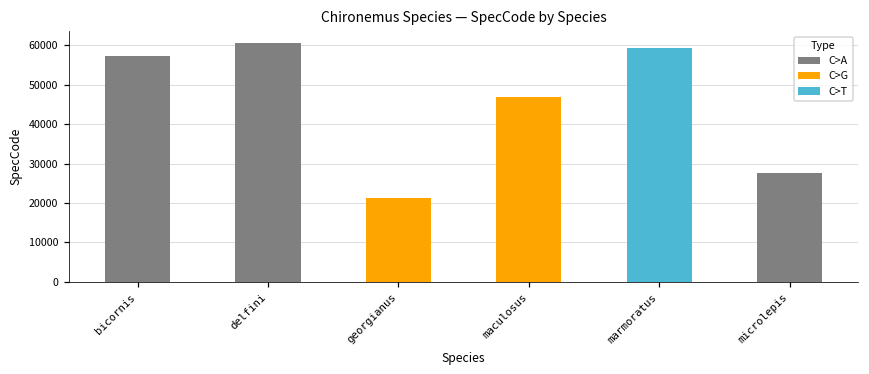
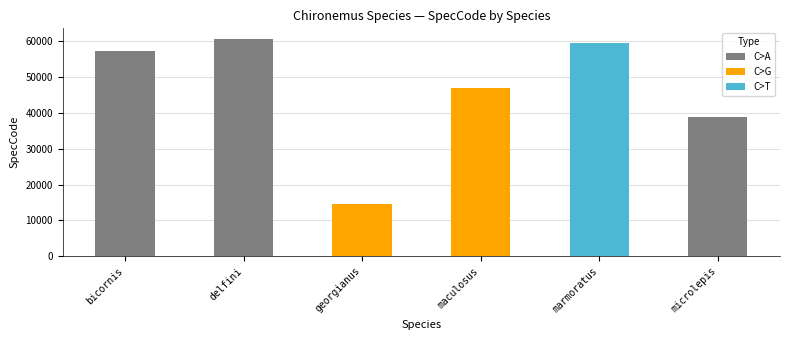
  {
    "C>A": {
      "bicornis": 57000,
      "delfini": 61000,
-     "microlepis": 28000
+     "microlepis": 39000
    },
    "C>G": {
-     "georgianus": 21000,
+     "georgianus": 15000,
      "maculosus": 47000
    },
    "C>T": {
      "marmoratus": 59000
    }
  }
